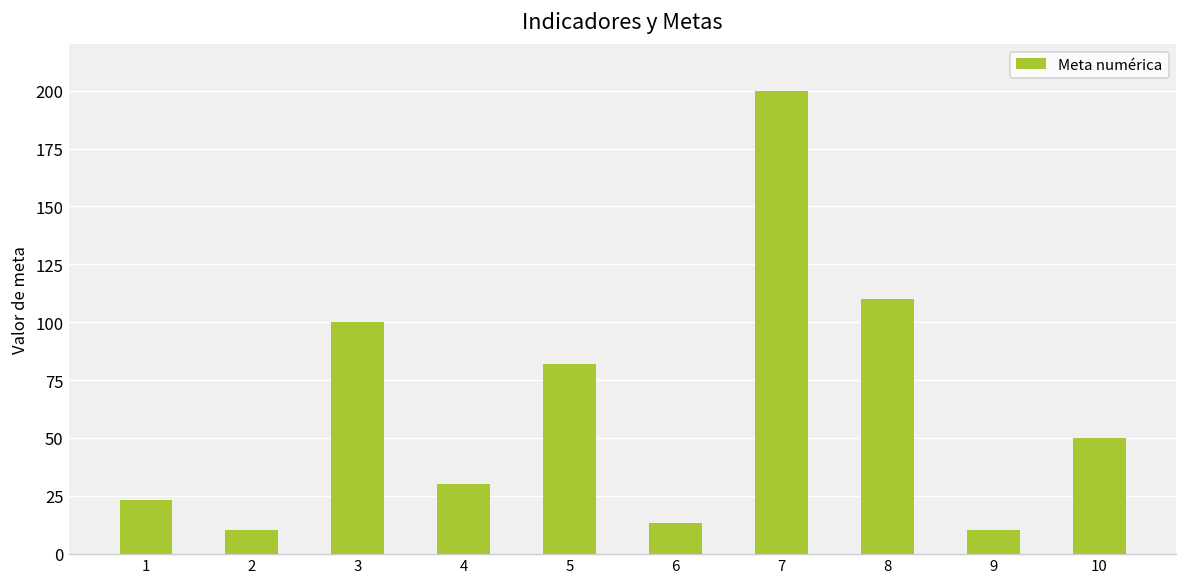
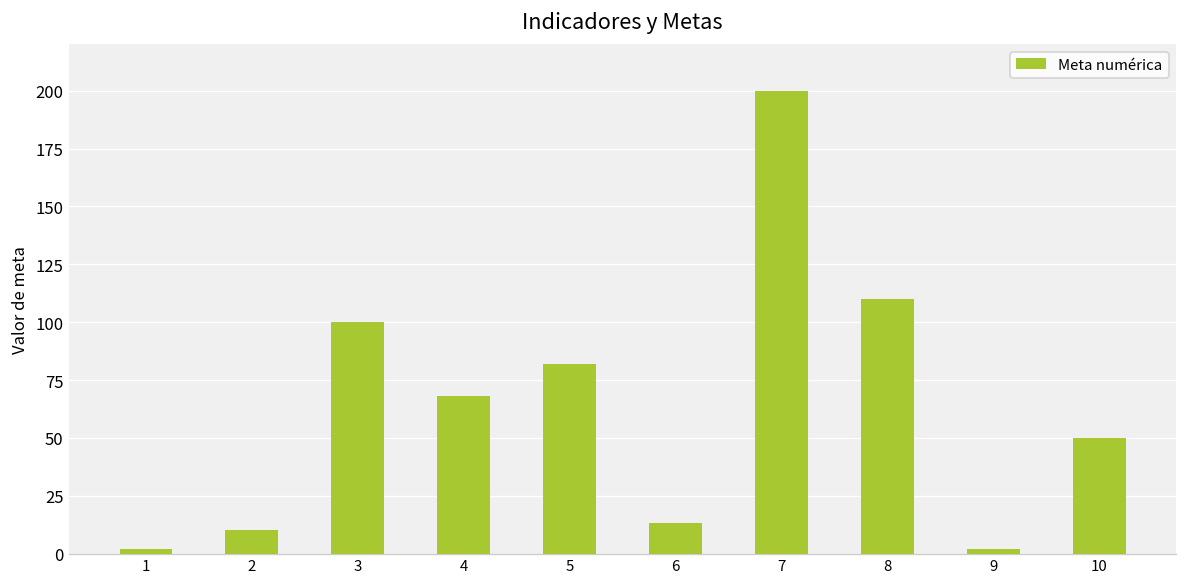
  {
-   "1": 23,
+   "1": 2,
    "2": 10,
    "3": 100,
-   "4": 30,
+   "4": 68,
    "5": 82,
    "6": 13,
    "7": 200,
    "8": 110,
-   "9": 10,
+   "9": 2,
    "10": 50
  }
